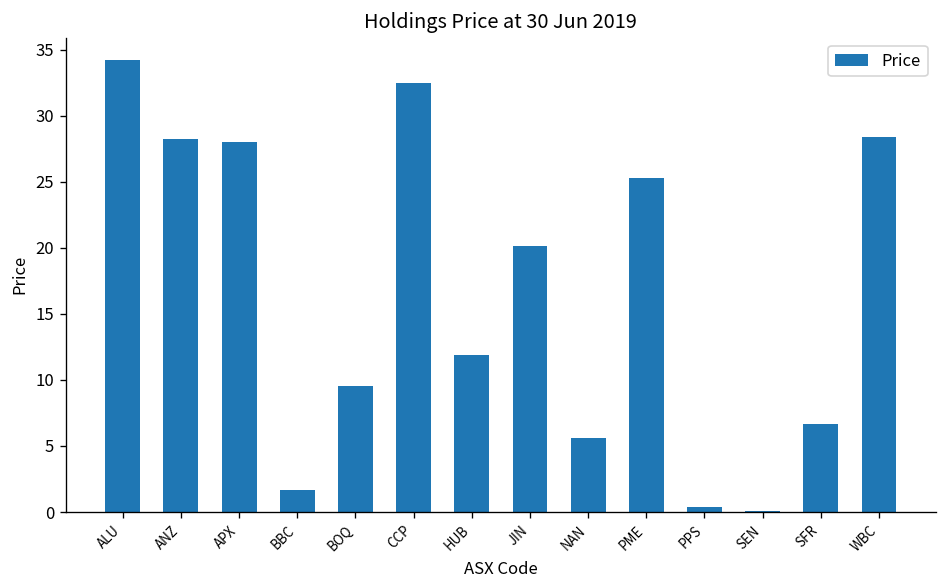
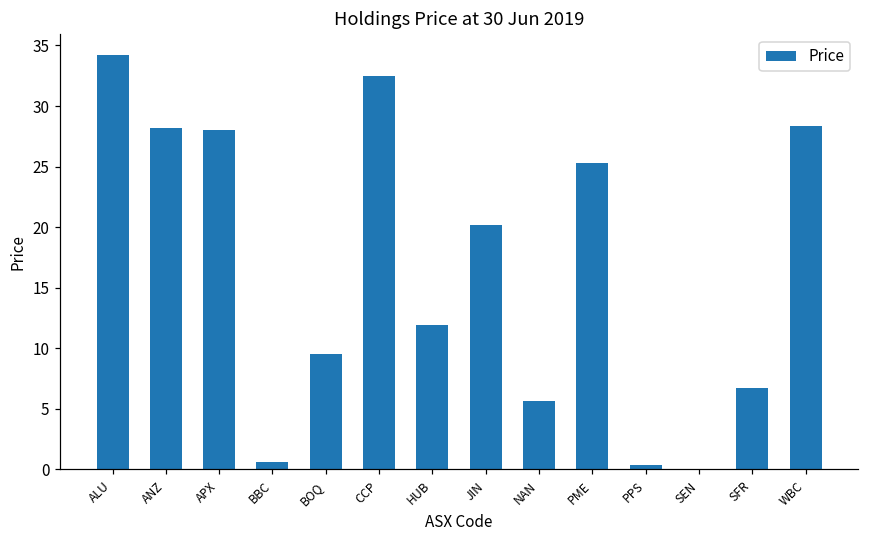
  {
    "ALU": 34.2,
    "ANZ": 28.2,
    "APX": 28.0,
-   "BBC": 1.7,
+   "BBC": 0.6,
    "BOQ": 9.5,
    "CCP": 32.4,
    "HUB": 11.9,
    "JIN": 20.2,
    "NAN": 5.6,
    "PME": 25.3,
    "PPS": 0.4,
    "SFR": 6.7,
    "WBC": 28.4
  }
